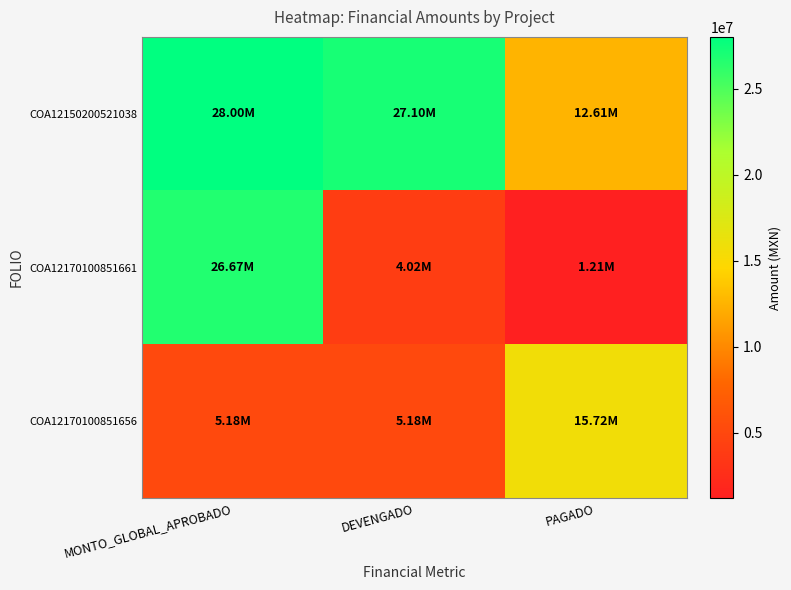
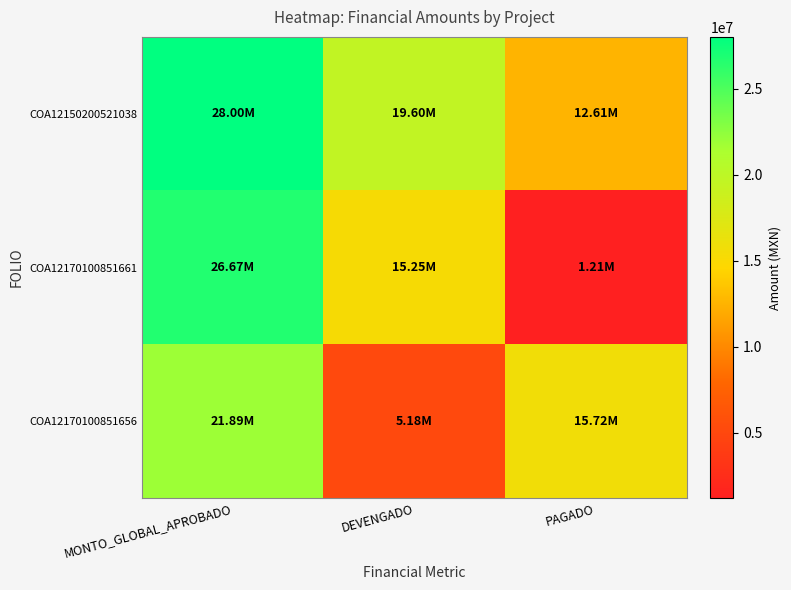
  {
    "COA12150200521038": {
      "MONTO_GLOBAL_APROBADO": "28.00M",
-     "DEVENGADO": "27.10M",
+     "DEVENGADO": "19.60M",
      "PAGADO": "12.61M"
    },
    "COA12170100851661": {
      "MONTO_GLOBAL_APROBADO": "26.67M",
-     "DEVENGADO": "4.02M",
+     "DEVENGADO": "15.25M",
      "PAGADO": "1.21M"
    },
    "COA12170100851656": {
-     "MONTO_GLOBAL_APROBADO": "5.18M",
+     "MONTO_GLOBAL_APROBADO": "21.89M",
      "DEVENGADO": "5.18M",
      "PAGADO": "15.72M"
    }
  }
